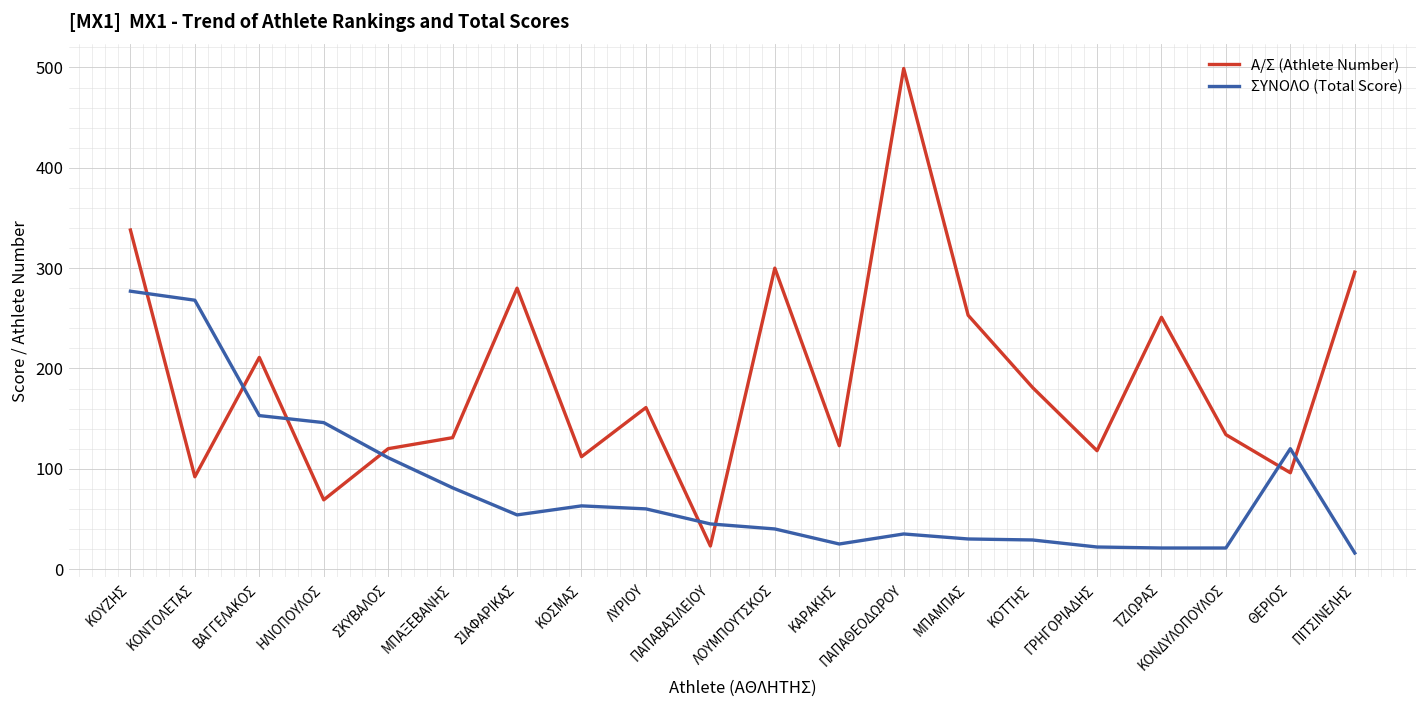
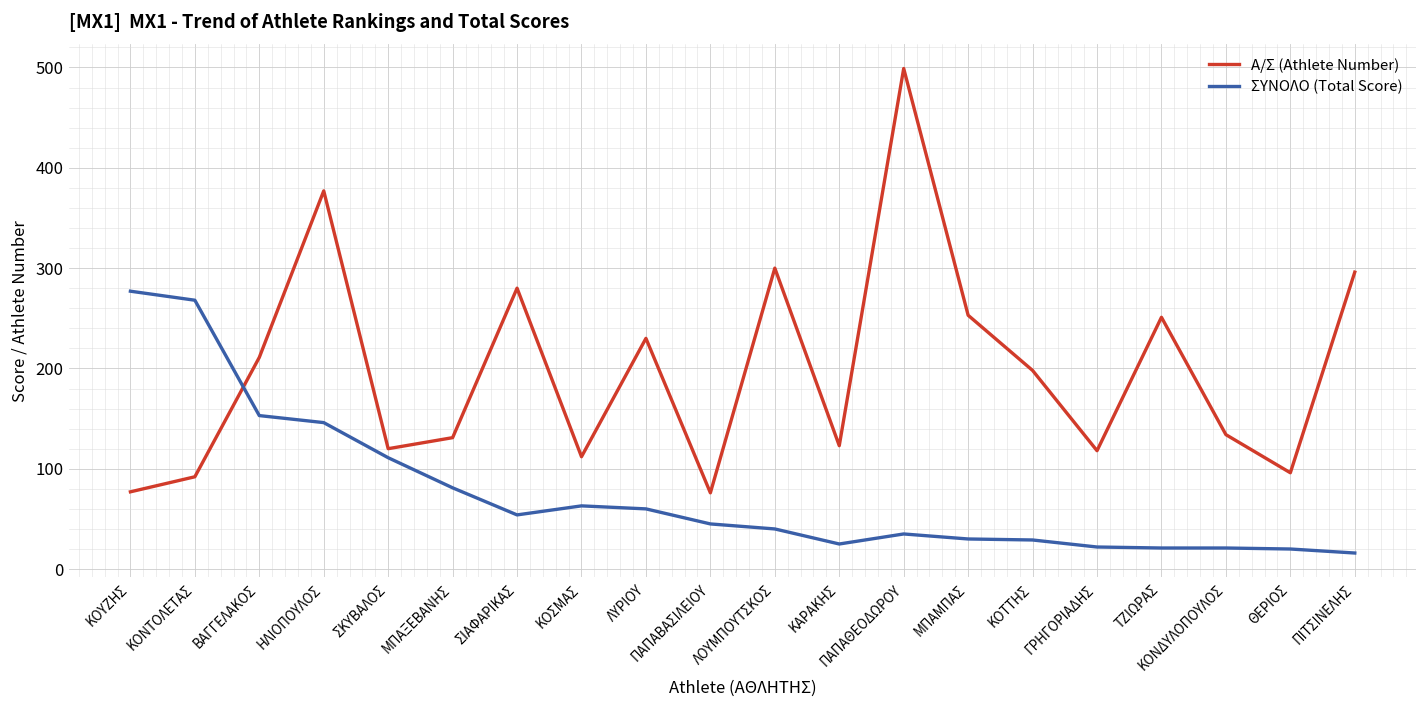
  {
    "Α/Σ (Athlete Number)": {
-     "ΚΟΥΖΗΣ": 340,
+     "ΚΟΥΖΗΣ": 80,
      "ΚΟΝΤΟΛΕΤΑΣ": 90,
      "ΒΑΓΓΕΛΑΚΟΣ": 210,
-     "ΗΛΙΟΠΟΥΛΟΣ": 70,
+     "ΗΛΙΟΠΟΥΛΟΣ": 380,
      "ΣΚΥΒΑΛΟΣ": 120,
      "ΜΠΑΞΕΒΑΝΗΣ": 130,
      "ΣΙΑΦΑΡΙΚΑΣ": 280,
      "ΚΟΣΜΑΣ": 110,
-     "ΛΥΡΙΟΥ": 160,
-     "ΠΑΠΑΒΑΣΙΛΕΙΟΥ": 20,
+     "ΛΥΡΙΟΥ": 230,
+     "ΠΑΠΑΒΑΣΙΛΕΙΟΥ": 80,
      "ΛΟΥΜΠΟΥΤΣΚΟΣ": 300,
      "ΚΑΡΑΚΗΣ": 120,
      "ΠΑΠΑΘΕΟΔΩΡΟΥ": 500,
      "ΜΠΑΜΠΑΣ": 250,
-     "ΚΟΤΤΗΣ": 180,
+     "ΚΟΤΤΗΣ": 200,
      "ΓΡΗΓΟΡΙΑΔΗΣ": 120,
      "ΤΖΙΩΡΑΣ": 250,
      "ΚΟΝΔΥΛΟΠΟΥΛΟΣ": 130,
      "ΘΕΡΙΟΣ": 100,
      "ΠΙΤΣΙΝΕΛΗΣ": 300
    },
    "ΣΥΝΟΛΟ (Total Score)": {
      "ΚΟΥΖΗΣ": 280,
      "ΚΟΝΤΟΛΕΤΑΣ": 270,
      "ΒΑΓΓΕΛΑΚΟΣ": 150,
      "ΗΛΙΟΠΟΥΛΟΣ": 150,
      "ΣΚΥΒΑΛΟΣ": 110,
      "ΜΠΑΞΕΒΑΝΗΣ": 80,
      "ΣΙΑΦΑΡΙΚΑΣ": 50,
      "ΚΟΣΜΑΣ": 60,
      "ΛΥΡΙΟΥ": 60,
      "ΠΑΠΑΒΑΣΙΛΕΙΟΥ": 50,
      "ΛΟΥΜΠΟΥΤΣΚΟΣ": 40,
      "ΚΑΡΑΚΗΣ": 30,
      "ΠΑΠΑΘΕΟΔΩΡΟΥ": 40,
      "ΜΠΑΜΠΑΣ": 30,
      "ΚΟΤΤΗΣ": 30,
      "ΓΡΗΓΟΡΙΑΔΗΣ": 20,
      "ΤΖΙΩΡΑΣ": 20,
      "ΚΟΝΔΥΛΟΠΟΥΛΟΣ": 20,
-     "ΘΕΡΙΟΣ": 120,
+     "ΘΕΡΙΟΣ": 20,
      "ΠΙΤΣΙΝΕΛΗΣ": 20
    }
  }
